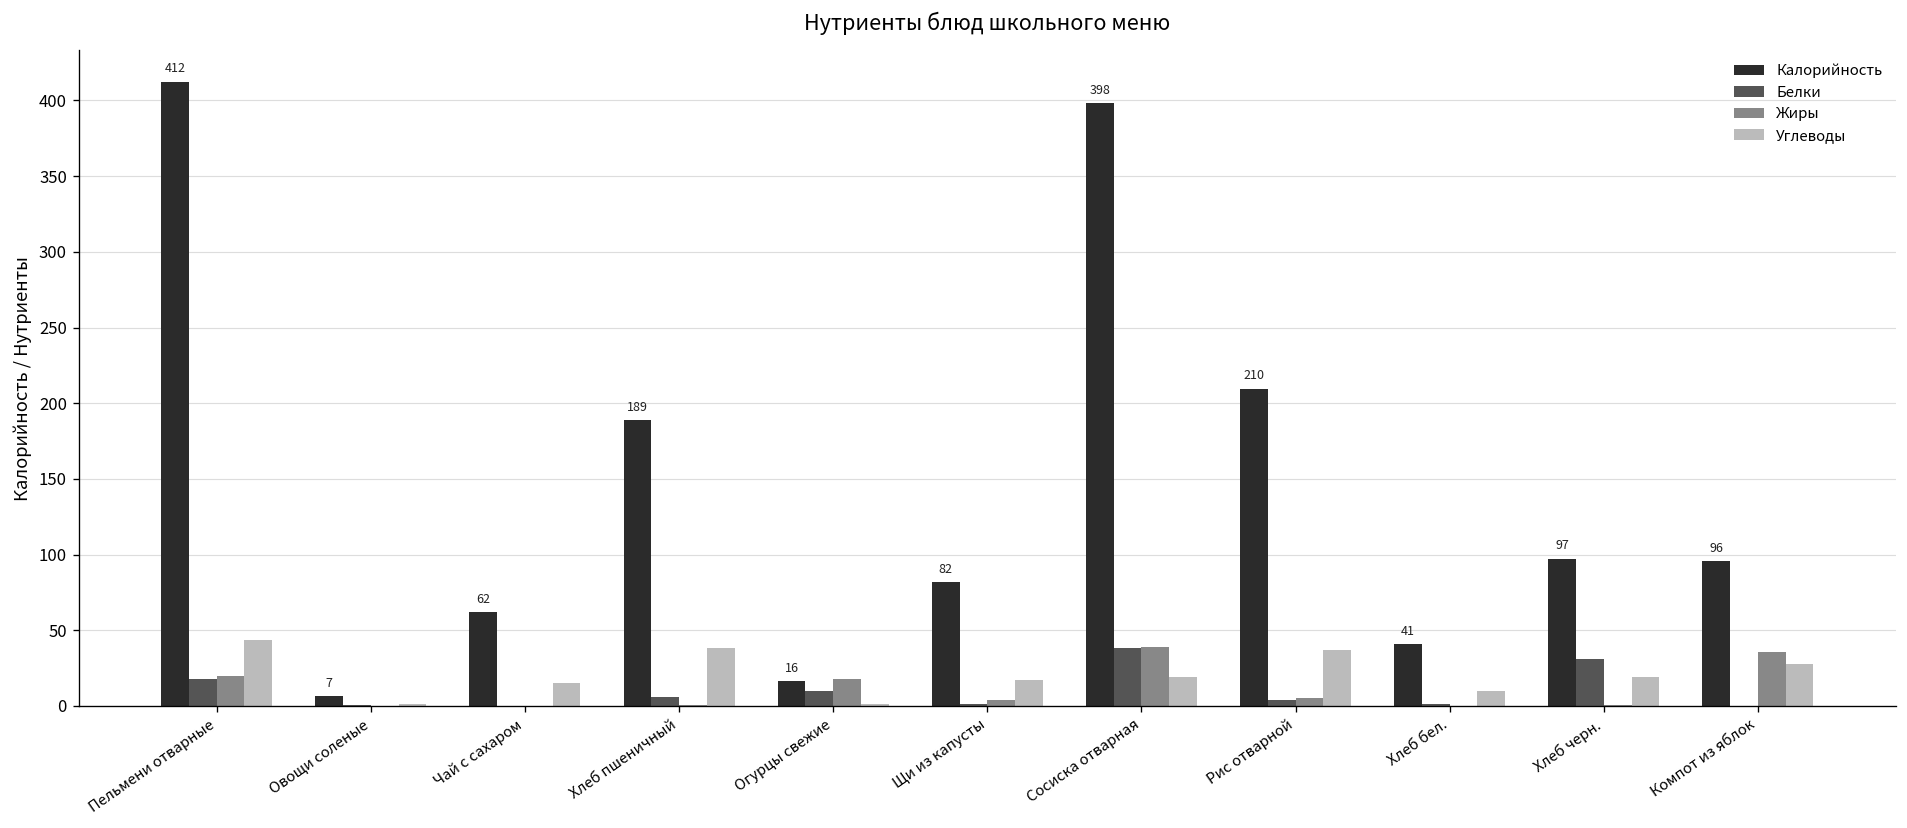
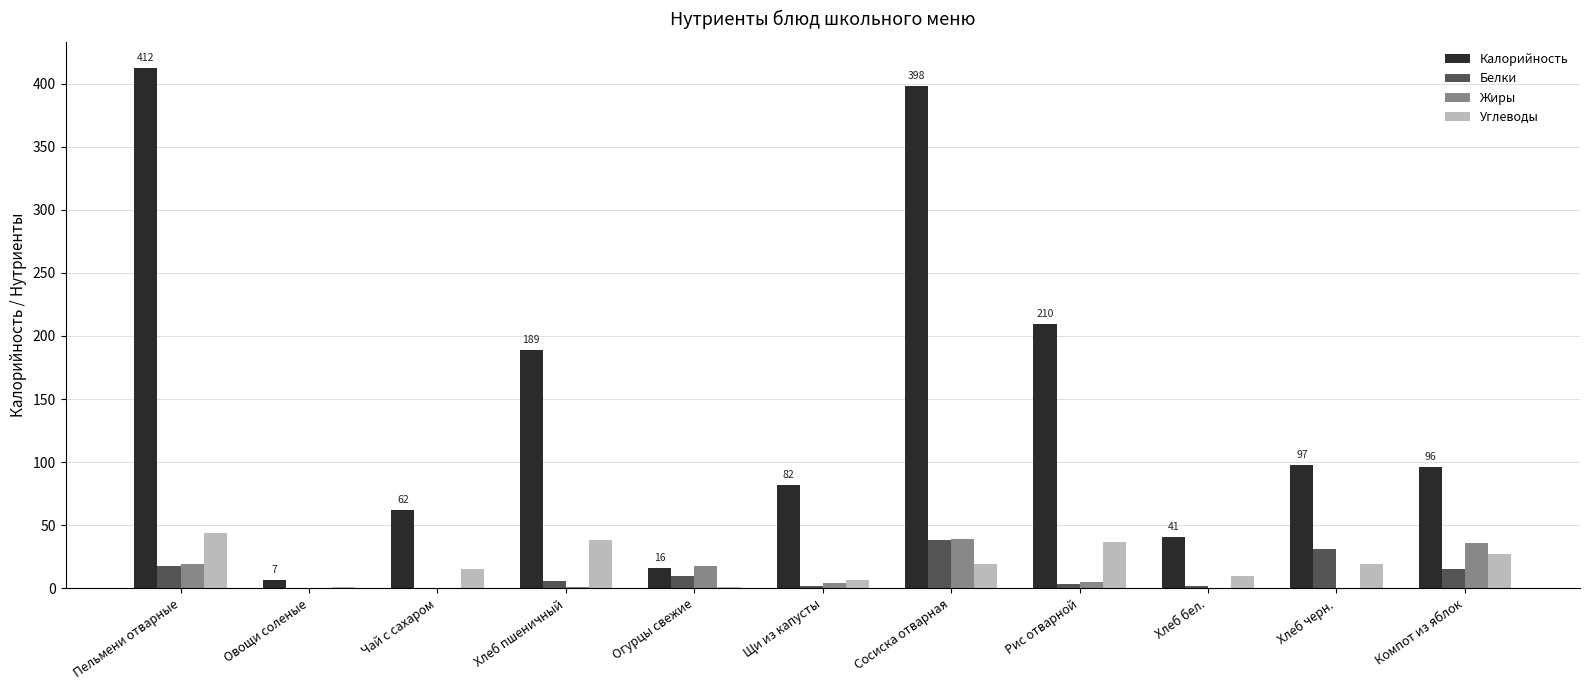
  {
    "Калорийность": {
      "Пельмени отварные": 412,
      "Овощи соленые": 7,
      "Чай с сахаром": 62,
      "Хлеб пшеничный": 189,
      "Огурцы свежие": 16,
      "Щи из капусты": 82,
      "Сосиска отварная": 398,
      "Рис отварной": 210,
      "Хлеб бел.": 41,
      "Хлеб черн.": 97,
      "Компот из яблок": 96
    },
    "Белки": {
      "Пельмени отварные": 18,
      "Хлеб пшеничный": 6,
      "Огурцы свежие": 10,
      "Сосиска отварная": 38,
      "Рис отварной": 4,
      "Хлеб черн.": 31,
-     "Компот из яблок": 0
+     "Компот из яблок": 16
    },
    "Жиры": {
      "Пельмени отварные": 20,
      "Огурцы свежие": 18,
      "Щи из капусты": 4,
      "Сосиска отварная": 39,
      "Рис отварной": 5,
      "Компот из яблок": 36
    },
    "Углеводы": {
      "Пельмени отварные": 44,
      "Чай с сахаром": 15,
      "Хлеб пшеничный": 38,
-     "Щи из капусты": 17,
+     "Щи из капусты": 6,
      "Сосиска отварная": 19,
      "Рис отварной": 37,
      "Хлеб бел.": 10,
      "Хлеб черн.": 19,
      "Компот из яблок": 28
    }
  }
